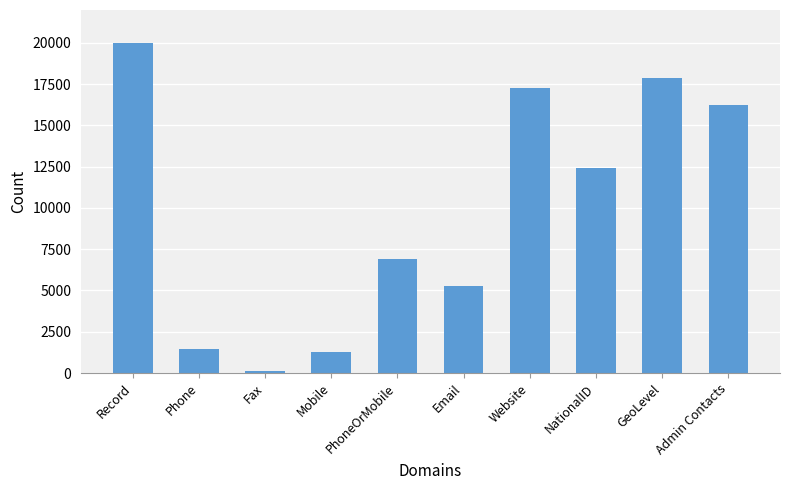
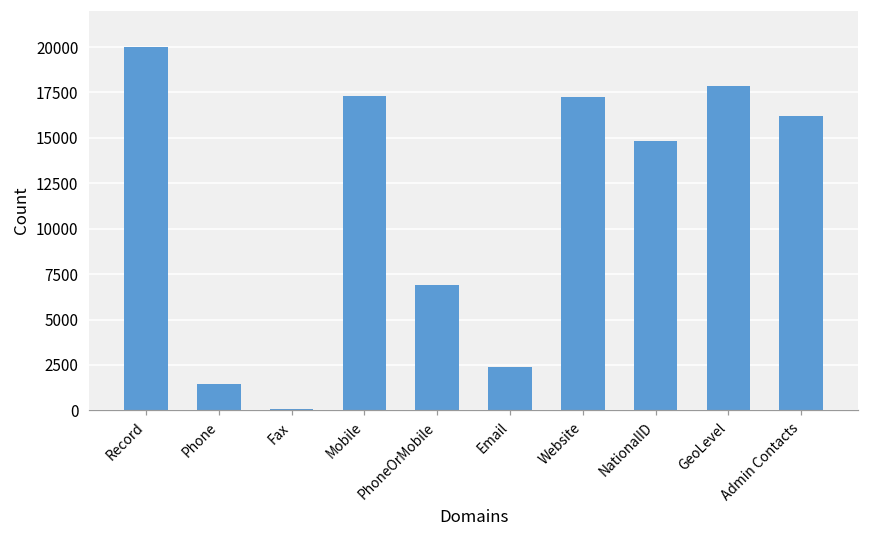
  {
    "Record": 20000,
    "Phone": 1500,
-   "Mobile": 1300,
+   "Mobile": 17300,
    "PhoneOrMobile": 6900,
-   "Email": 5300,
+   "Email": 2400,
    "Website": 17200,
-   "NationalID": 12400,
+   "NationalID": 14800,
    "GeoLevel": 17900,
    "Admin Contacts": 16200
  }
